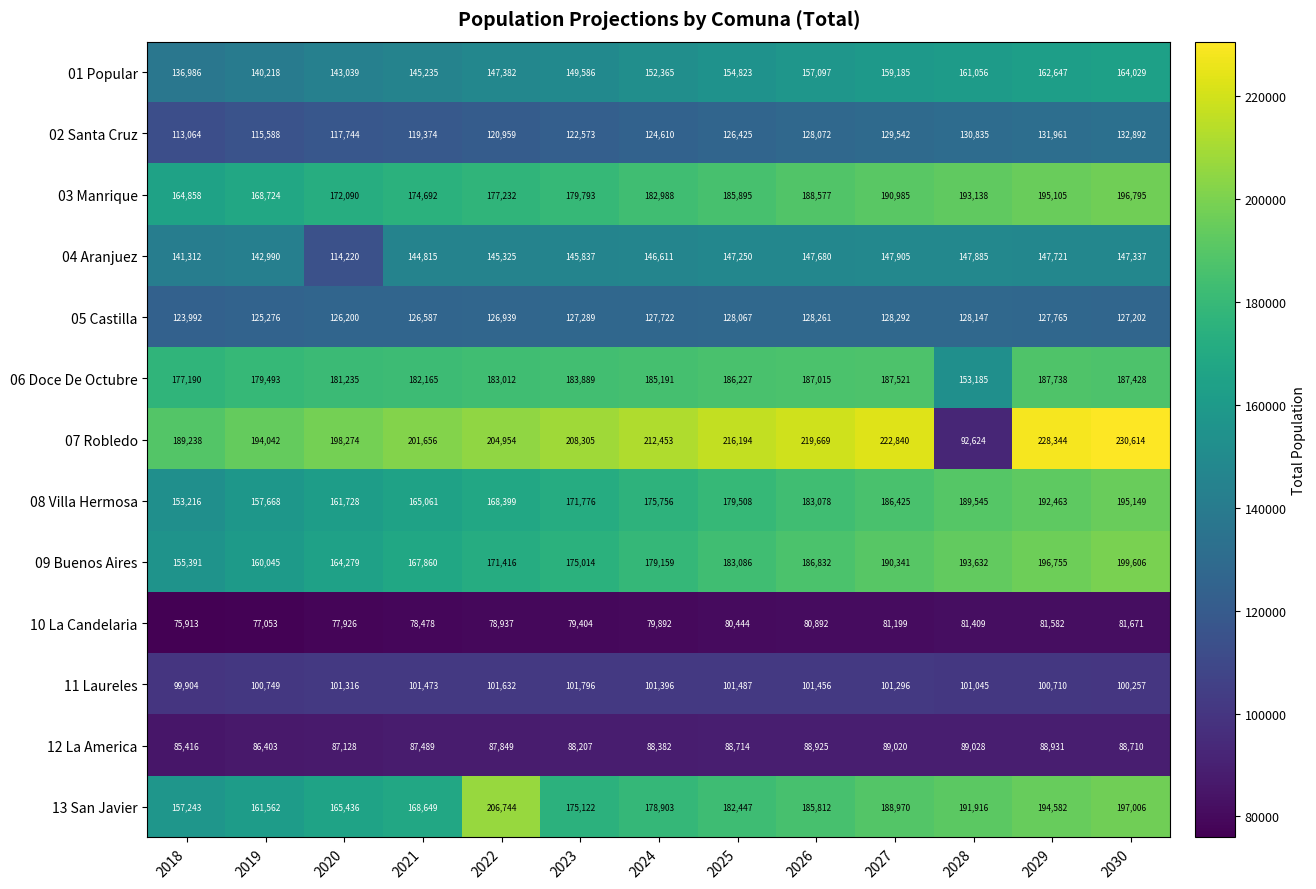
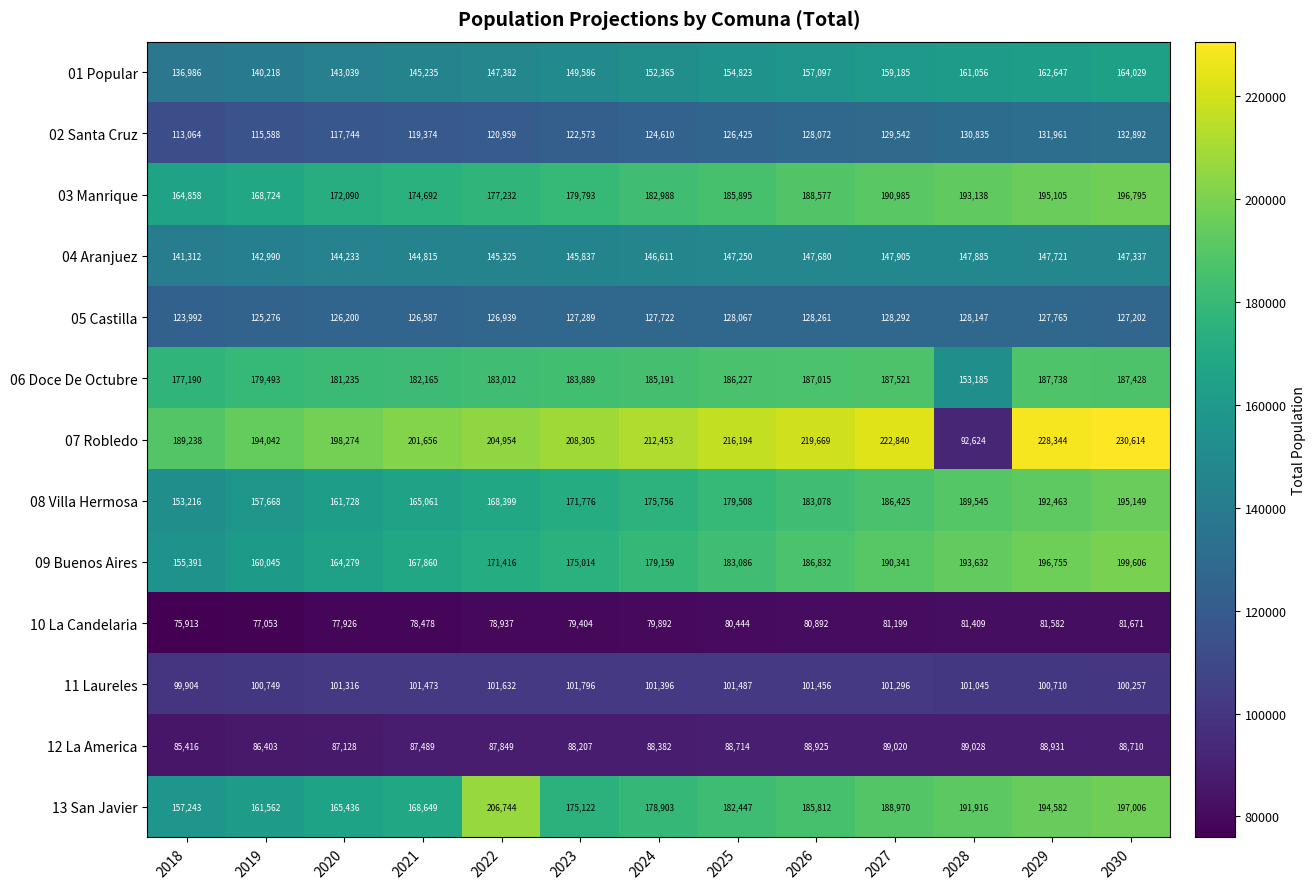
  {
    "01 Popular": {
      "2018": "136,986",
      "2019": "140,218",
      "2020": "143,039",
      "2021": "145,235",
      "2022": "147,382",
      "2023": "149,586",
      "2024": "152,365",
      "2025": "154,823",
      "2026": "157,097",
      "2027": "159,185",
      "2028": "161,056",
      "2029": "162,647",
      "2030": "164,029"
    },
    "02 Santa Cruz": {
      "2018": "113,064",
      "2019": "115,588",
      "2020": "117,744",
      "2021": "119,374",
      "2022": "120,959",
      "2023": "122,573",
      "2024": "124,610",
      "2025": "126,425",
      "2026": "128,072",
      "2027": "129,542",
      "2028": "130,835",
      "2029": "131,961",
      "2030": "132,892"
    },
    "03 Manrique": {
      "2018": "164,858",
      "2019": "168,724",
      "2020": "172,090",
      "2021": "174,692",
      "2022": "177,232",
      "2023": "179,793",
      "2024": "182,988",
      "2025": "185,895",
      "2026": "188,577",
      "2027": "190,985",
      "2028": "193,138",
      "2029": "195,105",
      "2030": "196,795"
    },
    "04 Aranjuez": {
      "2018": "141,312",
      "2019": "142,990",
-     "2020": "114,220",
+     "2020": "144,233",
      "2021": "144,815",
      "2022": "145,325",
      "2023": "145,837",
      "2024": "146,611",
      "2025": "147,250",
      "2026": "147,680",
      "2027": "147,905",
      "2028": "147,885",
      "2029": "147,721",
      "2030": "147,337"
    },
    "05 Castilla": {
      "2018": "123,992",
      "2019": "125,276",
      "2020": "126,200",
      "2021": "126,587",
      "2022": "126,939",
      "2023": "127,289",
      "2024": "127,722",
      "2025": "128,067",
      "2026": "128,261",
      "2027": "128,292",
      "2028": "128,147",
      "2029": "127,765",
      "2030": "127,202"
    },
    "06 Doce De Octubre": {
      "2018": "177,190",
      "2019": "179,493",
      "2020": "181,235",
      "2021": "182,165",
      "2022": "183,012",
      "2023": "183,889",
      "2024": "185,191",
      "2025": "186,227",
      "2026": "187,015",
      "2027": "187,521",
      "2028": "153,185",
      "2029": "187,738",
      "2030": "187,428"
    },
    "07 Robledo": {
      "2018": "189,238",
      "2019": "194,042",
      "2020": "198,274",
      "2021": "201,656",
      "2022": "204,954",
      "2023": "208,305",
      "2024": "212,453",
      "2025": "216,194",
      "2026": "219,669",
      "2027": "222,840",
      "2028": "92,624",
      "2029": "228,344",
      "2030": "230,614"
    },
    "08 Villa Hermosa": {
      "2018": "153,216",
      "2019": "157,668",
      "2020": "161,728",
      "2021": "165,061",
      "2022": "168,399",
      "2023": "171,776",
      "2024": "175,756",
      "2025": "179,508",
      "2026": "183,078",
      "2027": "186,425",
      "2028": "189,545",
      "2029": "192,463",
      "2030": "195,149"
    },
    "09 Buenos Aires": {
      "2018": "155,391",
      "2019": "160,045",
      "2020": "164,279",
      "2021": "167,860",
      "2022": "171,416",
      "2023": "175,014",
      "2024": "179,159",
      "2025": "183,086",
      "2026": "186,832",
      "2027": "190,341",
      "2028": "193,632",
      "2029": "196,755",
      "2030": "199,606"
    },
    "10 La Candelaria": {
      "2018": "75,913",
      "2019": "77,053",
      "2020": "77,926",
      "2021": "78,478",
      "2022": "78,937",
      "2023": "79,404",
      "2024": "79,892",
      "2025": "80,444",
      "2026": "80,892",
      "2027": "81,199",
      "2028": "81,409",
      "2029": "81,582",
      "2030": "81,671"
    },
    "11 Laureles": {
      "2018": "99,904",
      "2019": "100,749",
      "2020": "101,316",
      "2021": "101,473",
      "2022": "101,632",
      "2023": "101,796",
      "2024": "101,396",
      "2025": "101,487",
      "2026": "101,456",
      "2027": "101,296",
      "2028": "101,045",
      "2029": "100,710",
      "2030": "100,257"
    },
    "12 La America": {
      "2018": "85,416",
      "2019": "86,403",
      "2020": "87,128",
      "2021": "87,489",
      "2022": "87,849",
      "2023": "88,207",
      "2024": "88,382",
      "2025": "88,714",
      "2026": "88,925",
      "2027": "89,020",
      "2028": "89,028",
      "2029": "88,931",
      "2030": "88,710"
    },
    "13 San Javier": {
      "2018": "157,243",
      "2019": "161,562",
      "2020": "165,436",
      "2021": "168,649",
      "2022": "206,744",
      "2023": "175,122",
      "2024": "178,903",
      "2025": "182,447",
      "2026": "185,812",
      "2027": "188,970",
      "2028": "191,916",
      "2029": "194,582",
      "2030": "197,006"
    }
  }
